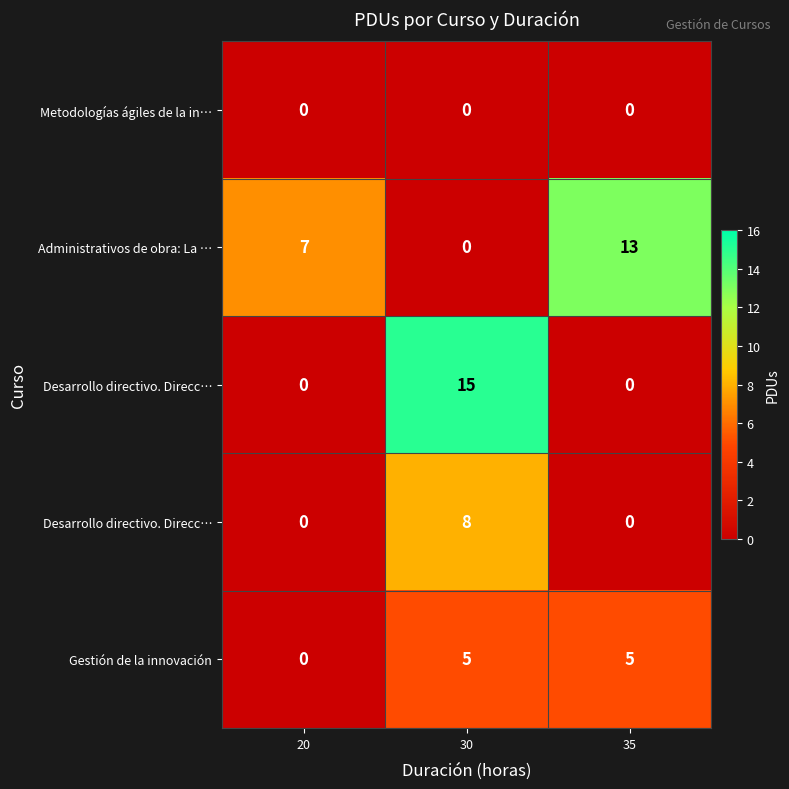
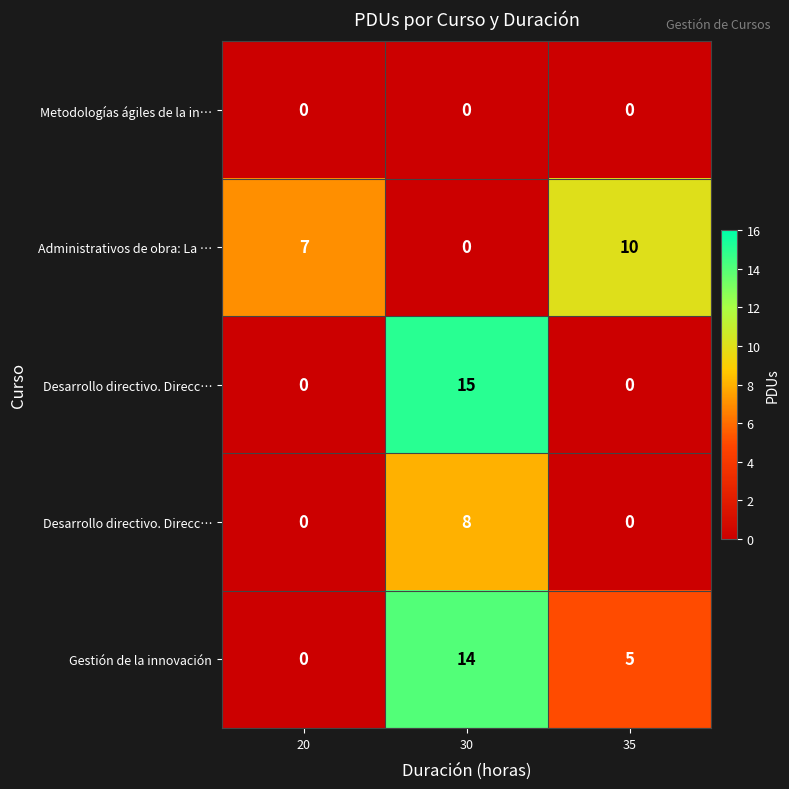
  {
    "Metodologías ágiles de la in…": {
      "20": 0,
      "30": 0,
      "35": 0
    },
    "Administrativos de obra: La …": {
      "20": 7,
      "30": 0,
-     "35": 13
+     "35": 10
    },
    "Gestión de la innovación": {
      "20": 0,
-     "30": 5,
+     "30": 14,
      "35": 5
    }
  }
